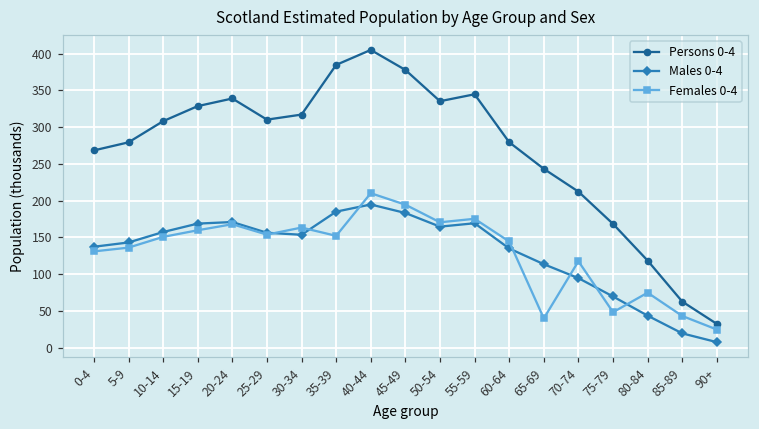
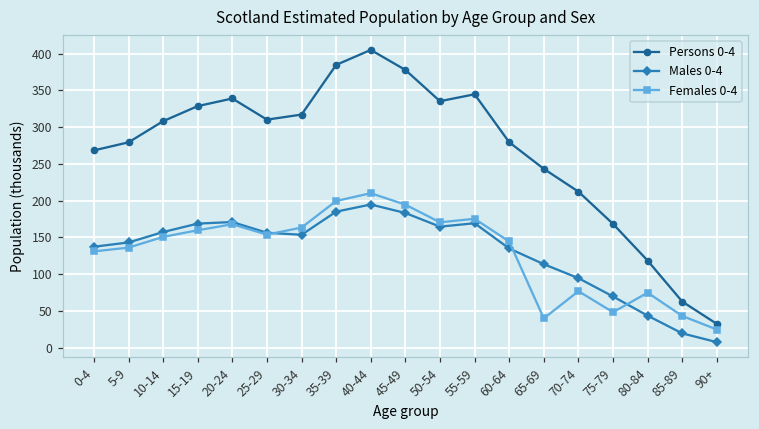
  {
    "Females 0-4": {
      "0-4": 130,
      "5-9": 140,
      "10-14": 150,
      "15-19": 160,
      "30-34": 160,
-     "35-39": 150,
+     "35-39": 200,
      "40-44": 210,
      "45-49": 190,
      "50-54": 170,
      "55-59": 180,
      "60-64": 140,
      "65-69": 40,
-     "70-74": 120,
+     "70-74": 80,
      "75-79": 50,
      "80-84": 70,
      "85-89": 40,
      "90+": 20
    }
  }
